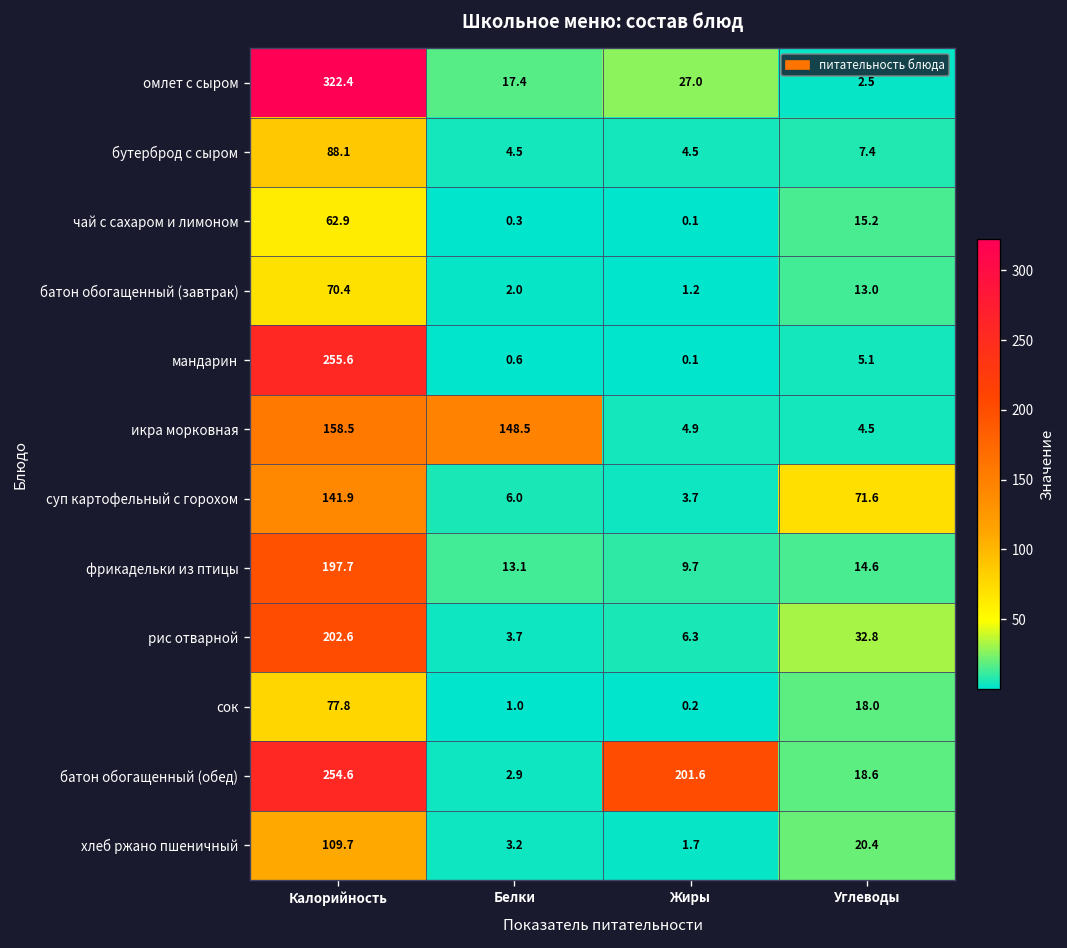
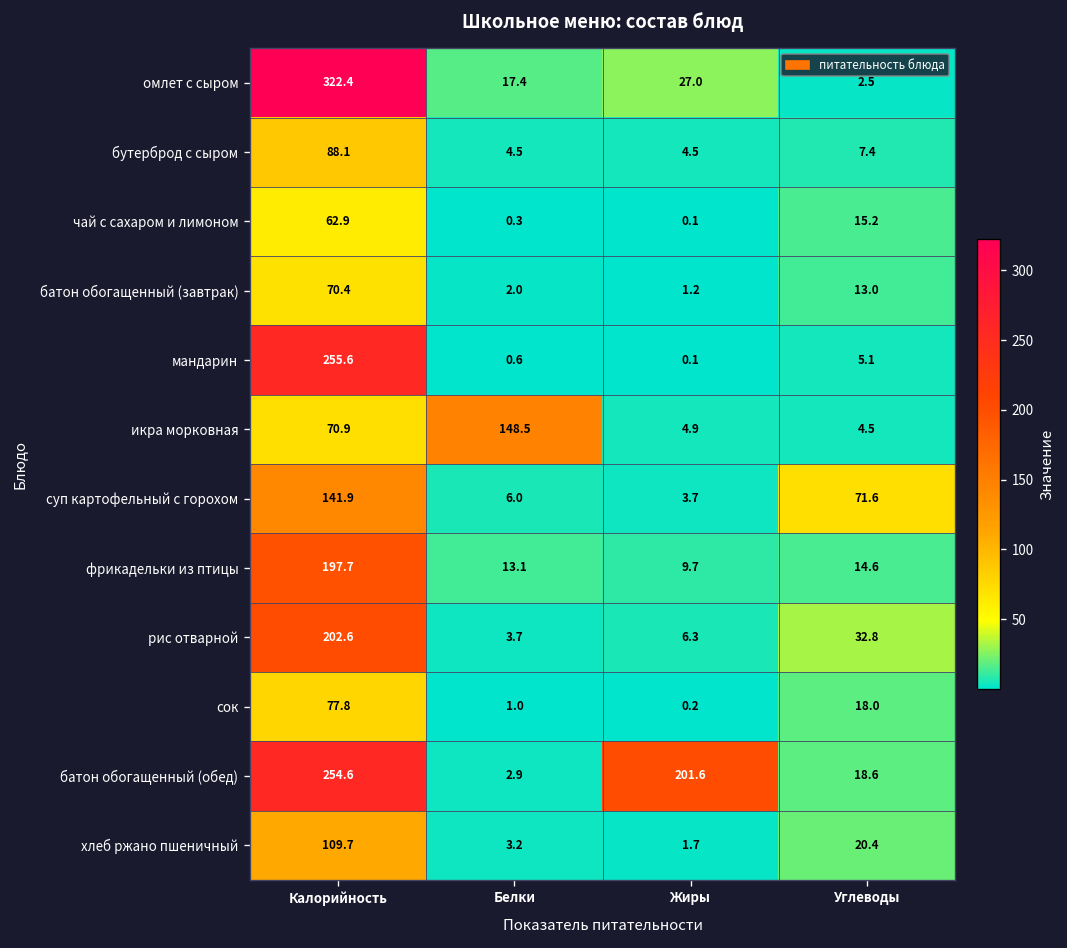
  {
    "омлет с сыром": {
      "Калорийность": 322.4,
      "Белки": 17.4,
      "Жиры": 27.0,
      "Углеводы": 2.5
    },
    "бутерброд с сыром": {
      "Калорийность": 88.1,
      "Белки": 4.5,
      "Жиры": 4.5,
      "Углеводы": 7.4
    },
    "чай с сахаром и лимоном": {
      "Калорийность": 62.9,
      "Белки": 0.3,
      "Жиры": 0.1,
      "Углеводы": 15.2
    },
    "батон обогащенный (завтрак)": {
      "Калорийность": 70.4,
      "Белки": 2.0,
      "Жиры": 1.2,
      "Углеводы": 13.0
    },
    "мандарин": {
      "Калорийность": 255.6,
      "Белки": 0.6,
      "Жиры": 0.1,
      "Углеводы": 5.1
    },
    "икра морковная": {
-     "Калорийность": 158.5,
+     "Калорийность": 70.9,
      "Белки": 148.5,
      "Жиры": 4.9,
      "Углеводы": 4.5
    },
    "суп картофельный с горохом": {
      "Калорийность": 141.9,
      "Белки": 6.0,
      "Жиры": 3.7,
      "Углеводы": 71.6
    },
    "фрикадельки из птицы": {
      "Калорийность": 197.7,
      "Белки": 13.1,
      "Жиры": 9.7,
      "Углеводы": 14.6
    },
    "рис отварной": {
      "Калорийность": 202.6,
      "Белки": 3.7,
      "Жиры": 6.3,
      "Углеводы": 32.8
    },
    "сок": {
      "Калорийность": 77.8,
      "Белки": 1.0,
      "Жиры": 0.2,
      "Углеводы": 18.0
    },
    "батон обогащенный (обед)": {
      "Калорийность": 254.6,
      "Белки": 2.9,
      "Жиры": 201.6,
      "Углеводы": 18.6
    },
    "хлеб ржано пшеничный": {
      "Калорийность": 109.7,
      "Белки": 3.2,
      "Жиры": 1.7,
      "Углеводы": 20.4
    }
  }
